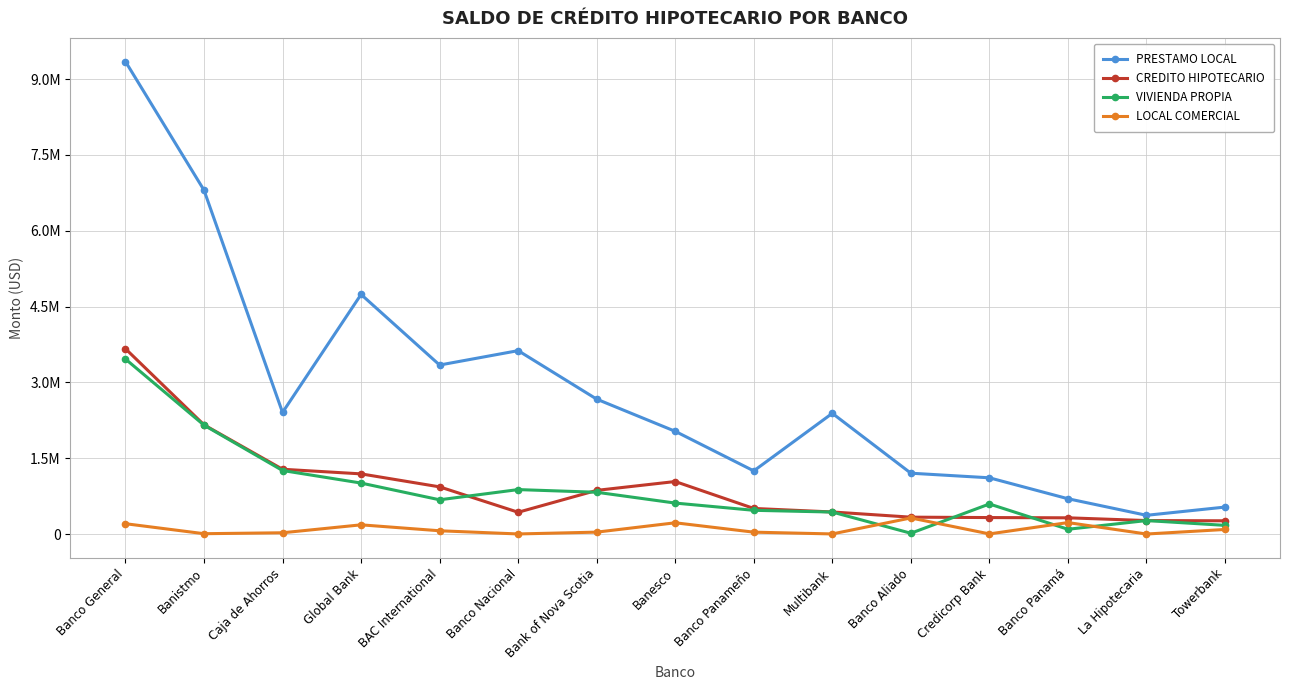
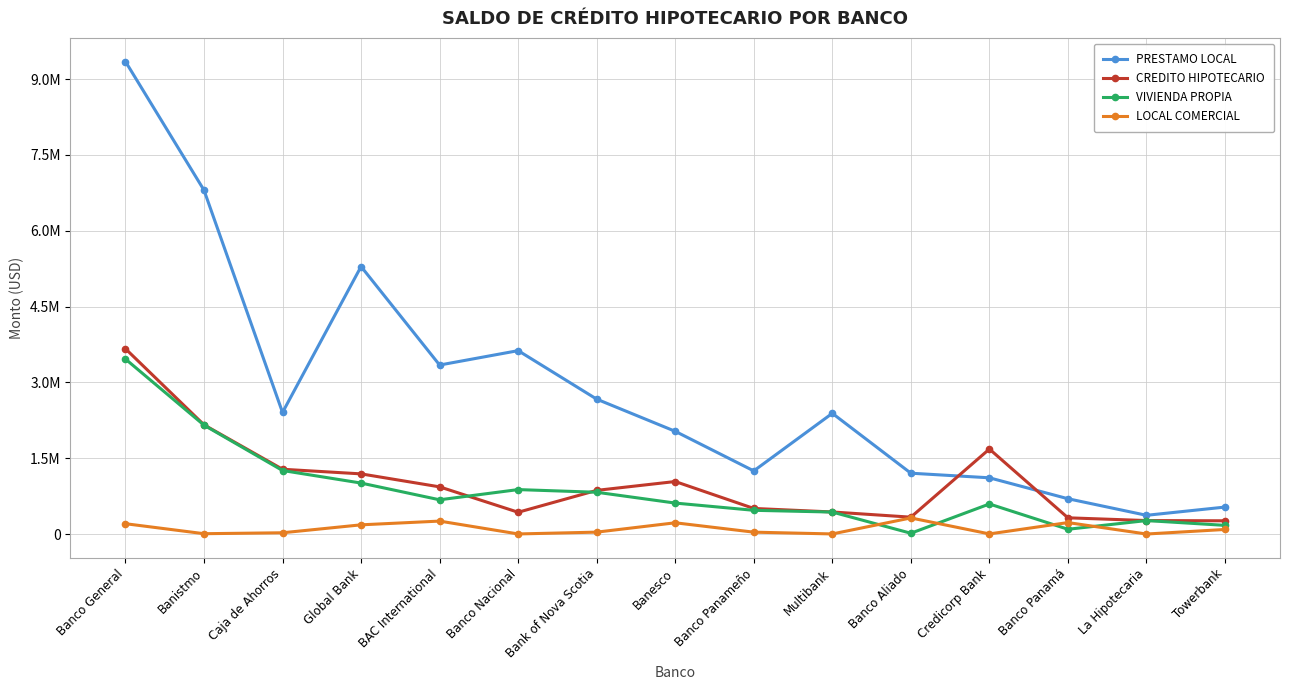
  {
    "PRESTAMO LOCAL": {
      "Banco General": 9300000,
      "Banistmo": 6800000,
      "Caja de Ahorros": 2400000,
-     "Global Bank": 4700000,
+     "Global Bank": 5300000,
      "BAC International": 3300000,
      "Banco Nacional": 3600000,
      "Bank of Nova Scotia": 2700000,
      "Banesco": 2000000,
      "Banco Panameño": 1200000,
      "Multibank": 2400000,
      "Banco Aliado": 1200000,
      "Credicorp Bank": 1100000,
      "Banco Panamá": 700000,
      "La Hipotecaria": 400000,
      "Towerbank": 500000
    },
    "CREDITO HIPOTECARIO": {
      "Banco General": 3700000,
      "Global Bank": 1200000,
      "BAC International": 900000,
      "Banco Nacional": 400000,
      "Banesco": 1000000,
-     "Credicorp Bank": 300000,
+     "Credicorp Bank": 1700000,
      "Banco Panamá": 300000,
      "Towerbank": 300000
    },
    "VIVIENDA PROPIA": {
      "Banco General": 3500000,
      "Global Bank": 1000000,
      "BAC International": 700000,
      "Banco Nacional": 900000,
      "Banesco": 600000,
      "Banco Aliado": 0,
      "Credicorp Bank": 600000,
      "Banco Panamá": 100000,
      "Towerbank": 200000
    },
    "LOCAL COMERCIAL": {
      "Banco General": 200000,
      "Banistmo": 0,
      "Caja de Ahorros": 0,
      "Global Bank": 200000,
-     "BAC International": 100000,
+     "BAC International": 300000,
      "Banco Nacional": 0,
      "Bank of Nova Scotia": 0,
      "Banesco": 200000,
      "Banco Panameño": 0,
      "Multibank": 0,
      "Credicorp Bank": 0,
      "Banco Panamá": 200000,
      "La Hipotecaria": 0,
      "Towerbank": 100000
    }
  }
